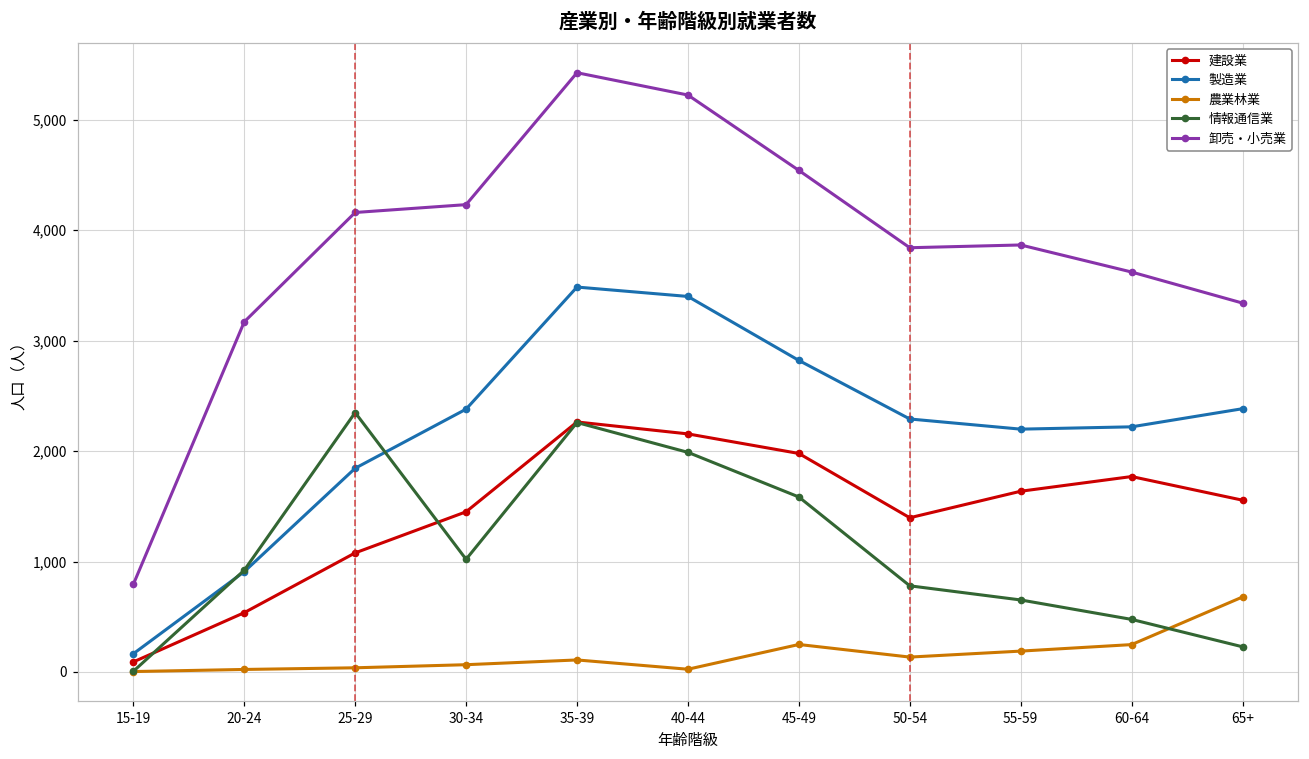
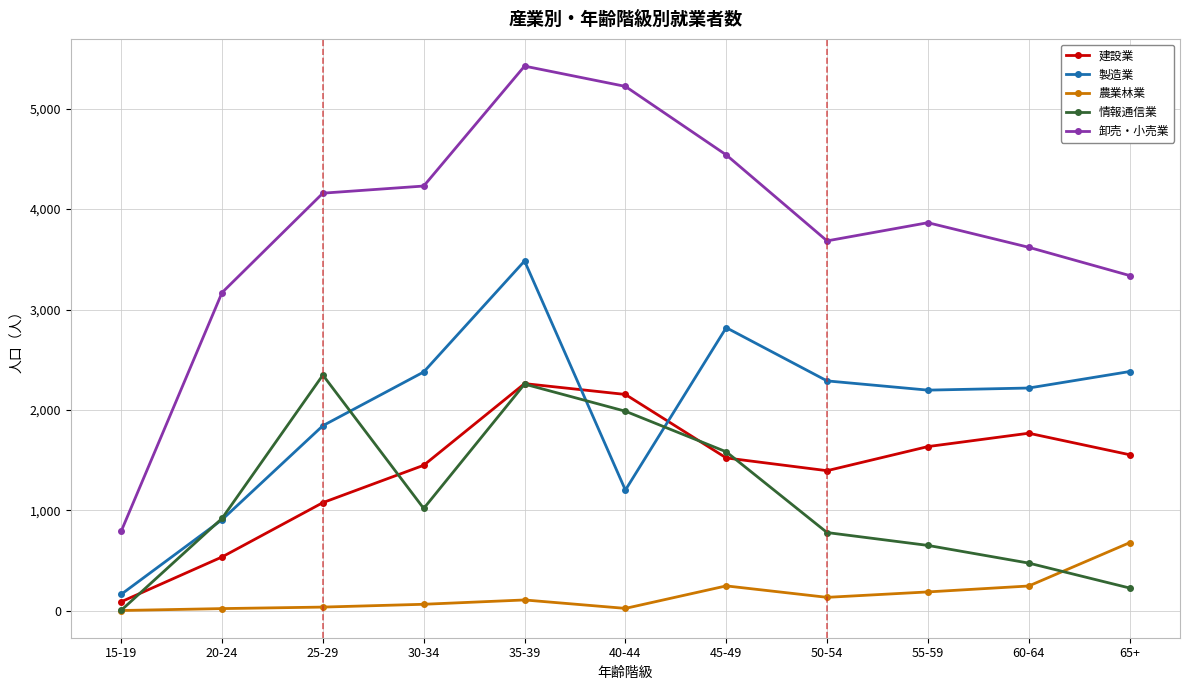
  {
    "建設業": {
      "15-19": "90",
      "20-24": "540",
      "25-29": "1,080",
      "30-34": "1,450",
      "40-44": "2,160",
-     "45-49": "1,980",
+     "45-49": "1,520",
      "50-54": "1,400",
      "55-59": "1,640",
      "60-64": "1,770",
      "65+": "1,560"
    },
    "製造業": {
      "15-19": "170",
      "25-29": "1,840",
      "30-34": "2,380",
      "35-39": "3,480",
-     "40-44": "3,400",
+     "40-44": "1,200",
      "45-49": "2,820",
      "50-54": "2,290",
      "55-59": "2,200",
      "60-64": "2,220",
      "65+": "2,380"
    },
    "農業林業": {
      "20-24": "20",
      "25-29": "40",
      "30-34": "70",
      "35-39": "110",
      "40-44": "30",
      "45-49": "250",
      "50-54": "140",
      "55-59": "190",
      "60-64": "250",
      "65+": "680"
    },
    "情報通信業": {
      "25-29": "2,350",
      "30-34": "1,020",
      "40-44": "1,990",
      "45-49": "1,580",
      "50-54": "780",
      "55-59": "650",
      "60-64": "480",
      "65+": "230"
    },
    "卸売・小売業": {
      "15-19": "790",
      "20-24": "3,170",
      "25-29": "4,160",
      "30-34": "4,230",
      "35-39": "5,420",
      "40-44": "5,220",
      "45-49": "4,540",
-     "50-54": "3,840",
+     "50-54": "3,680",
      "55-59": "3,870",
      "60-64": "3,620",
      "65+": "3,340"
    }
  }
